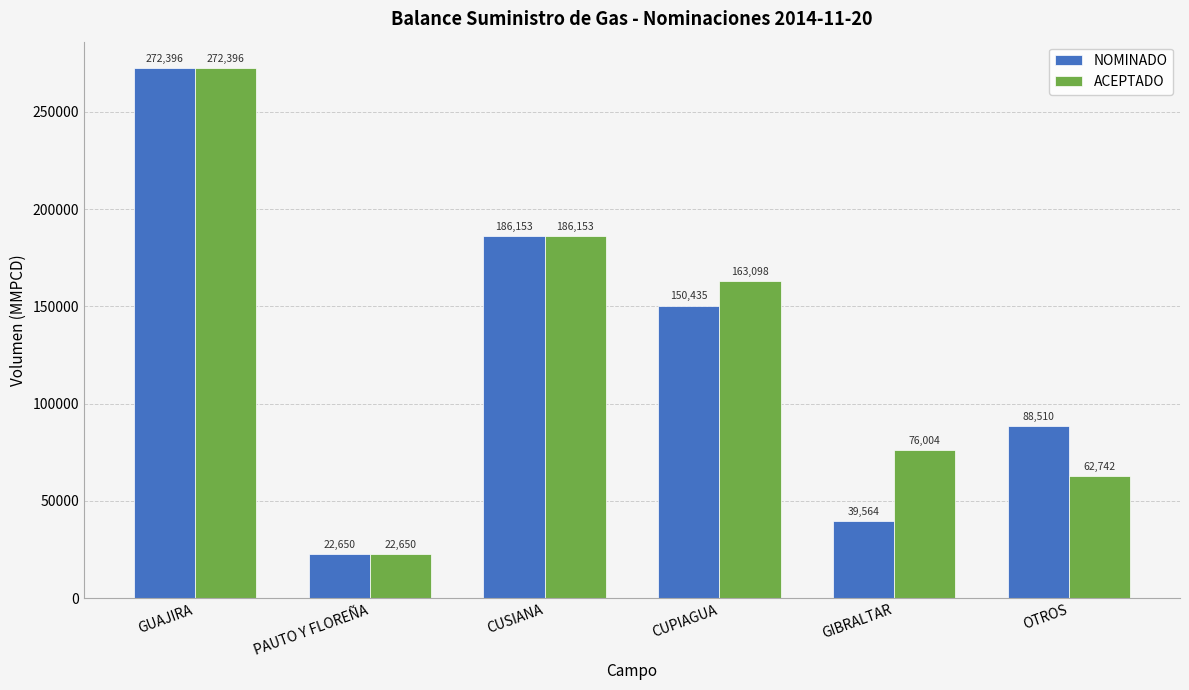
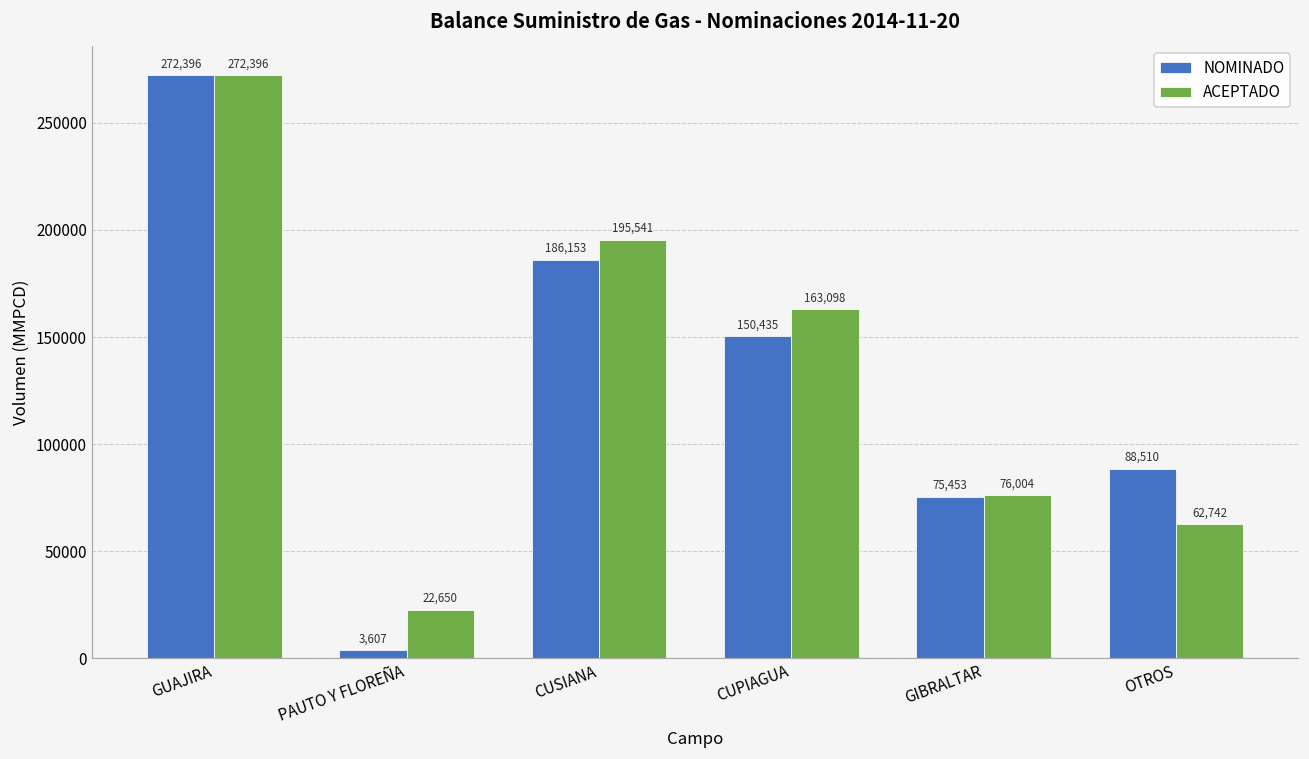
  {
    "NOMINADO": {
      "GUAJIRA": "272,396",
-     "PAUTO Y FLOREÑA": "22,650",
+     "PAUTO Y FLOREÑA": "3,607",
      "CUSIANA": "186,153",
      "CUPIAGUA": "150,435",
-     "GIBRALTAR": "39,564",
+     "GIBRALTAR": "75,453",
      "OTROS": "88,510"
    },
    "ACEPTADO": {
      "GUAJIRA": "272,396",
      "PAUTO Y FLOREÑA": "22,650",
-     "CUSIANA": "186,153",
+     "CUSIANA": "195,541",
      "CUPIAGUA": "163,098",
      "GIBRALTAR": "76,004",
      "OTROS": "62,742"
    }
  }
